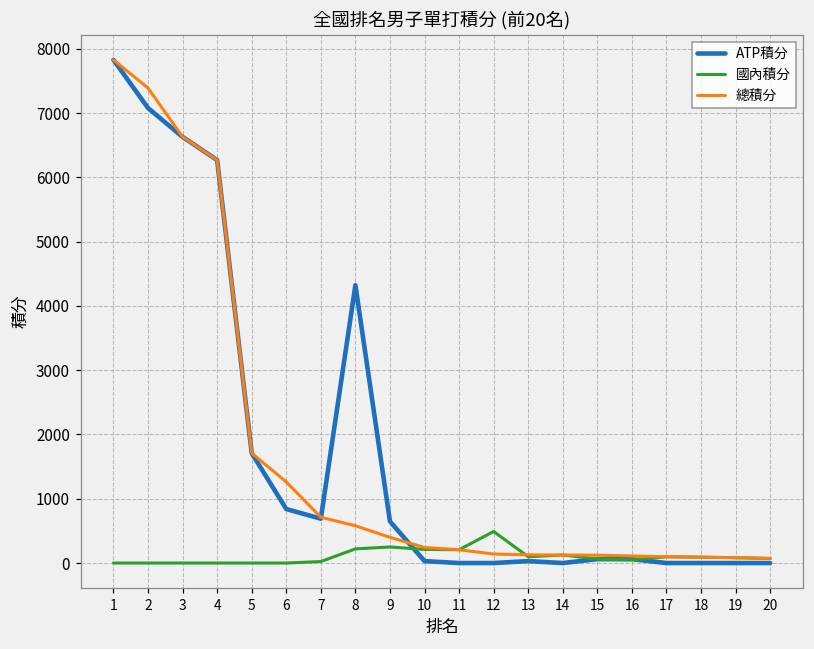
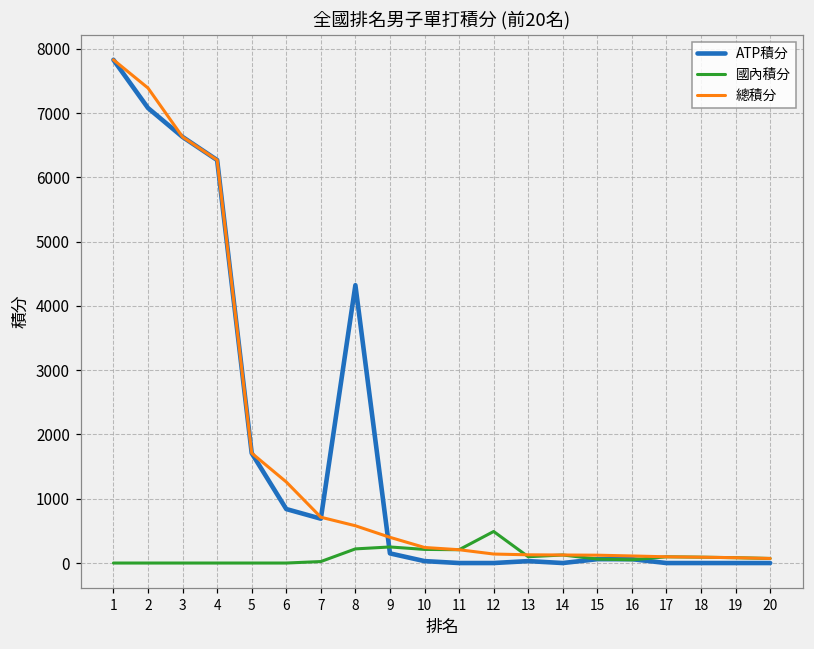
  {
    "ATP積分": {
      "2": 7100,
      "6": 800,
      "8": 4300,
-     "9": 600,
+     "9": 200,
      "10": 0,
      "11": 0,
      "12": 0,
      "13": 0,
      "14": 0,
      "17": 0,
      "18": 0,
      "19": 0,
      "20": 0
    },
    "國內積分": {
      "1": 0,
      "2": 0,
      "3": 0,
      "4": 0,
      "5": 0,
      "6": 0,
      "7": 0,
      "8": 200,
      "9": 300,
      "12": 500
    },
    "總積分": {
      "2": 7400,
      "6": 1300,
      "8": 600,
      "9": 400,
      "12": 100,
      "15": 100,
      "16": 100
    }
  }
